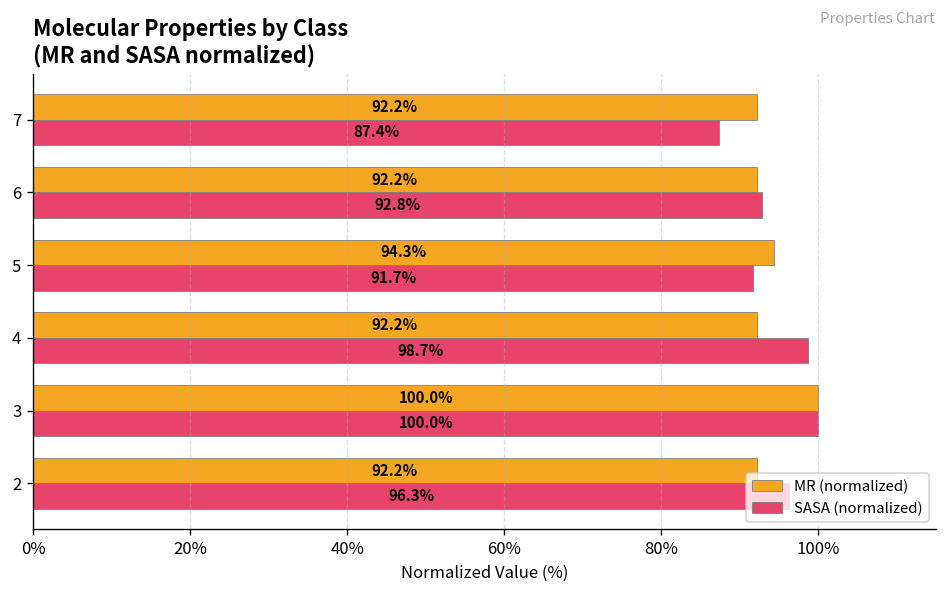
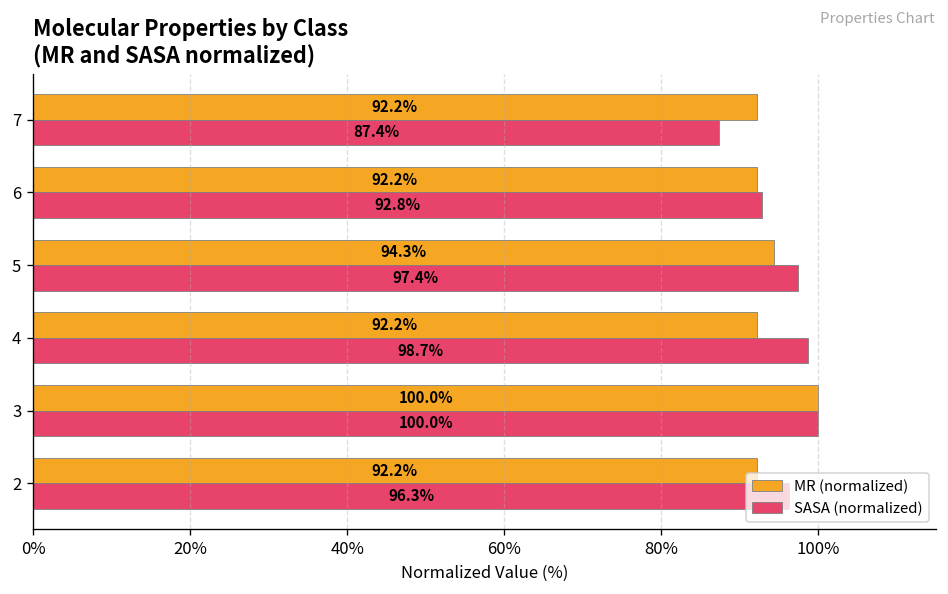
  {
    "MR (normalized)": {
      "7": "92.2%",
      "6": "92.2%",
      "5": "94.3%",
      "4": "92.2%",
      "3": "100.0%",
      "2": "92.2%"
    },
    "SASA (normalized)": {
      "7": "87.4%",
      "6": "92.8%",
-     "5": "91.7%",
+     "5": "97.4%",
      "4": "98.7%",
      "3": "100.0%"
    }
  }
